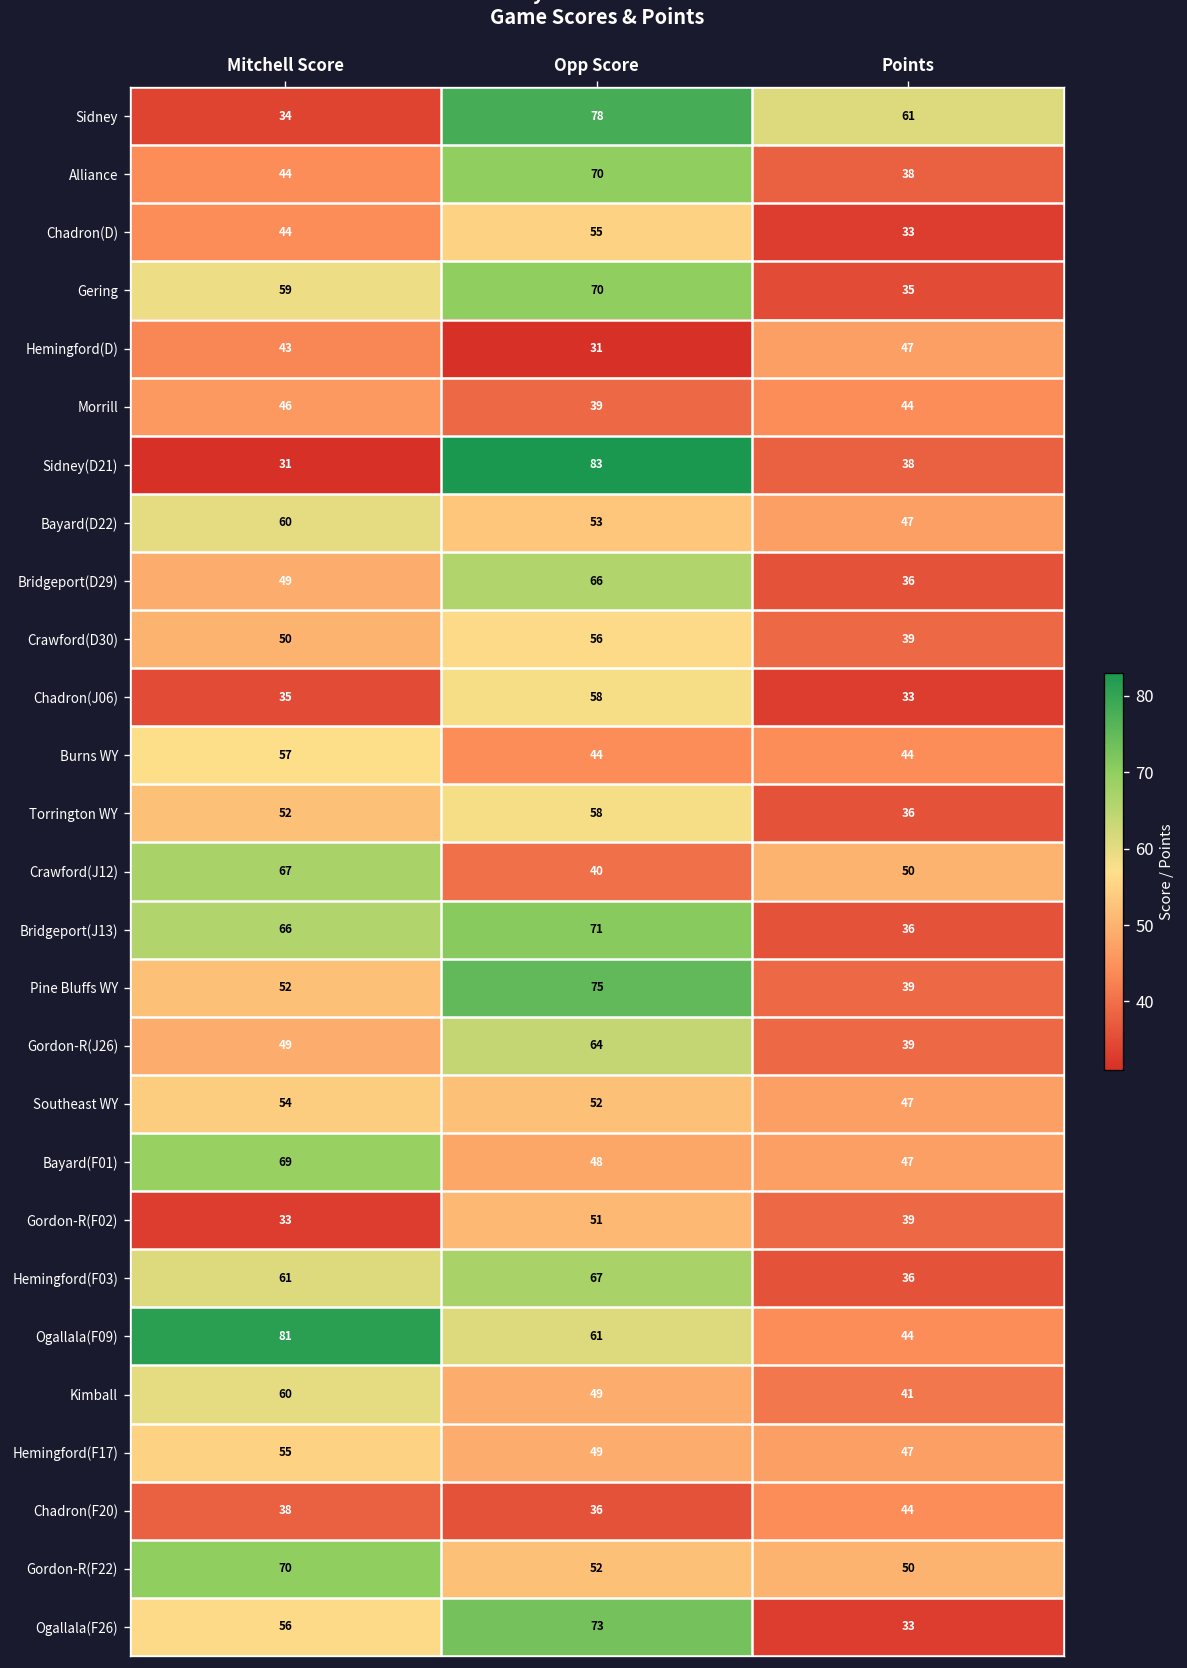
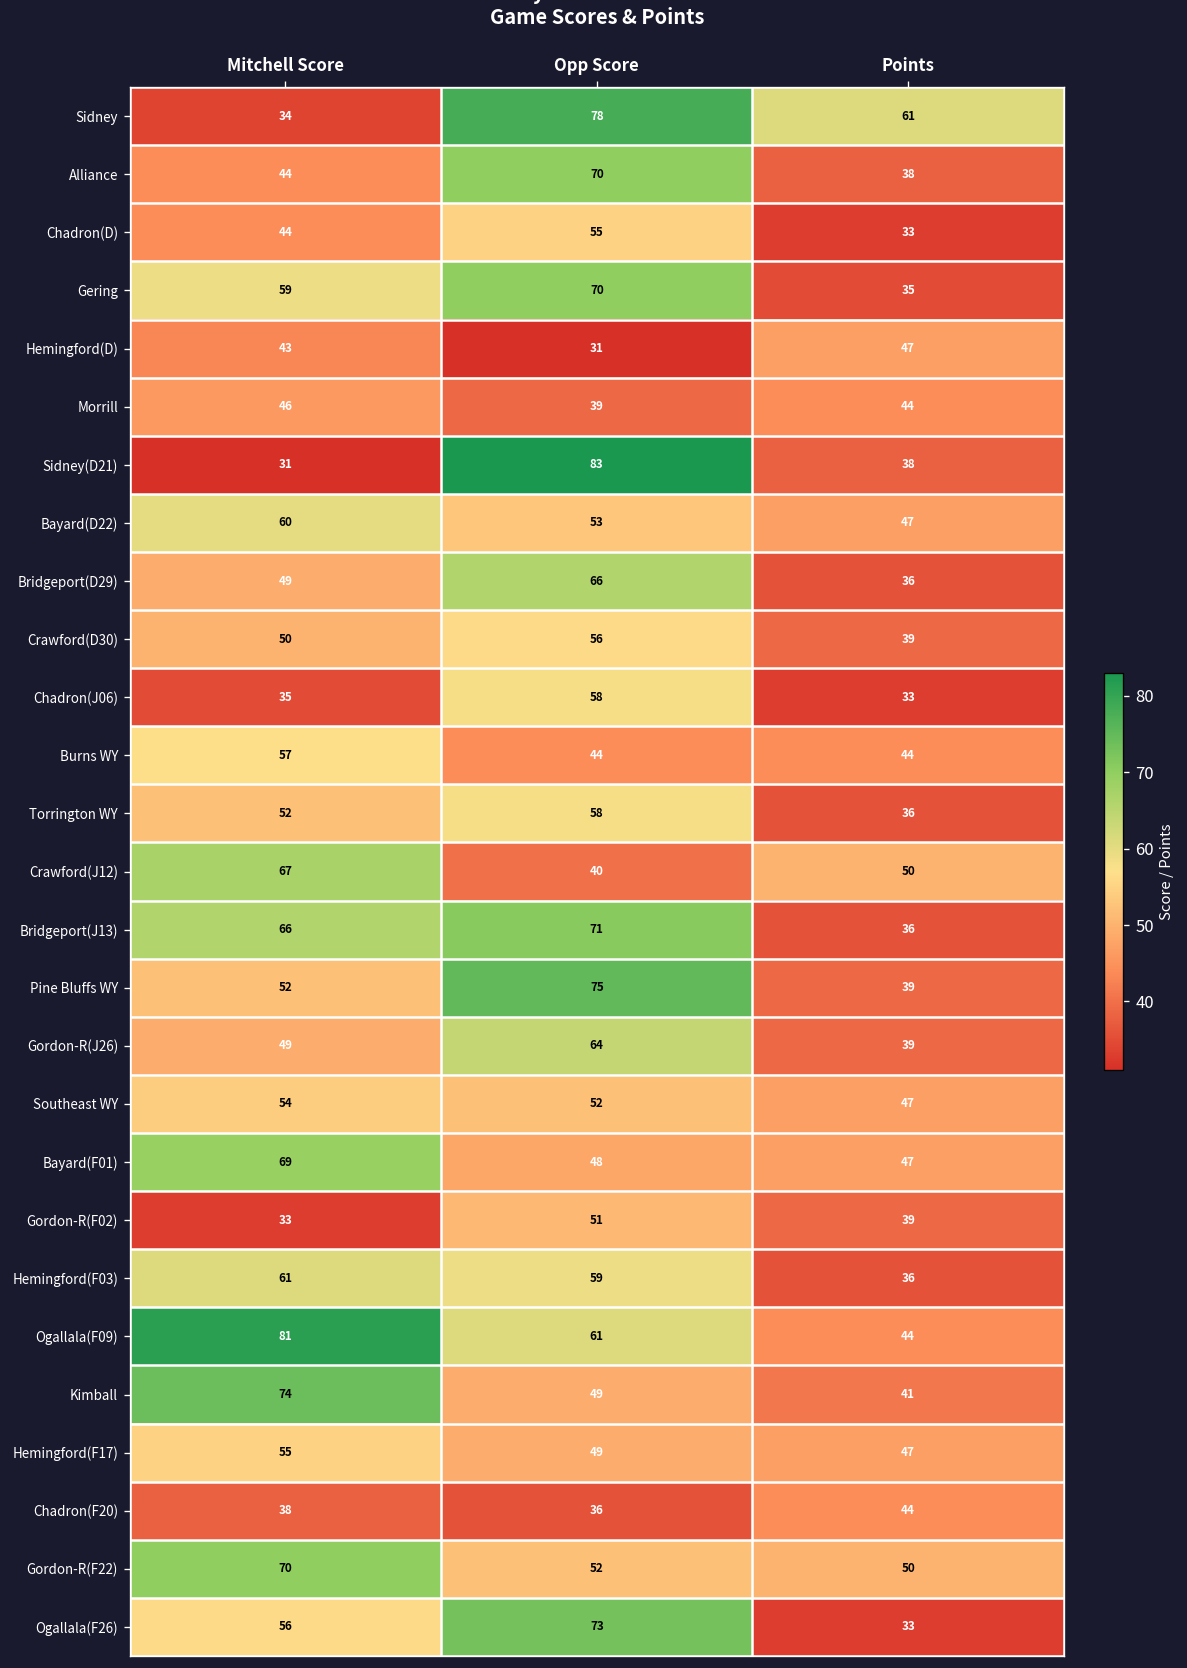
  {
    "Sidney": {
      "Mitchell Score": 34,
      "Opp Score": 78,
      "Points": 61
    },
    "Alliance": {
      "Mitchell Score": 44,
      "Opp Score": 70,
      "Points": 38
    },
    "Chadron(D)": {
      "Mitchell Score": 44,
      "Opp Score": 55,
      "Points": 33
    },
    "Gering": {
      "Mitchell Score": 59,
      "Opp Score": 70,
      "Points": 35
    },
    "Hemingford(D)": {
      "Mitchell Score": 43,
      "Opp Score": 31,
      "Points": 47
    },
    "Morrill": {
      "Mitchell Score": 46,
      "Opp Score": 39,
      "Points": 44
    },
    "Sidney(D21)": {
      "Mitchell Score": 31,
      "Opp Score": 83,
      "Points": 38
    },
    "Bayard(D22)": {
      "Mitchell Score": 60,
      "Opp Score": 53,
      "Points": 47
    },
    "Bridgeport(D29)": {
      "Mitchell Score": 49,
      "Opp Score": 66,
      "Points": 36
    },
    "Crawford(D30)": {
      "Mitchell Score": 50,
      "Opp Score": 56,
      "Points": 39
    },
    "Chadron(J06)": {
      "Mitchell Score": 35,
      "Opp Score": 58,
      "Points": 33
    },
    "Burns WY": {
      "Mitchell Score": 57,
      "Opp Score": 44,
      "Points": 44
    },
    "Torrington WY": {
      "Mitchell Score": 52,
      "Opp Score": 58,
      "Points": 36
    },
    "Crawford(J12)": {
      "Mitchell Score": 67,
      "Opp Score": 40,
      "Points": 50
    },
    "Bridgeport(J13)": {
      "Mitchell Score": 66,
      "Opp Score": 71,
      "Points": 36
    },
    "Pine Bluffs WY": {
      "Mitchell Score": 52,
      "Opp Score": 75,
      "Points": 39
    },
    "Gordon-R(J26)": {
      "Mitchell Score": 49,
      "Opp Score": 64,
      "Points": 39
    },
    "Southeast WY": {
      "Mitchell Score": 54,
      "Opp Score": 52,
      "Points": 47
    },
    "Bayard(F01)": {
      "Mitchell Score": 69,
      "Opp Score": 48,
      "Points": 47
    },
    "Gordon-R(F02)": {
      "Mitchell Score": 33,
      "Opp Score": 51,
      "Points": 39
    },
    "Hemingford(F03)": {
      "Mitchell Score": 61,
-     "Opp Score": 67,
+     "Opp Score": 59,
      "Points": 36
    },
    "Ogallala(F09)": {
      "Mitchell Score": 81,
      "Opp Score": 61,
      "Points": 44
    },
    "Kimball": {
-     "Mitchell Score": 60,
+     "Mitchell Score": 74,
      "Opp Score": 49,
      "Points": 41
    },
    "Hemingford(F17)": {
      "Mitchell Score": 55,
      "Opp Score": 49,
      "Points": 47
    },
    "Chadron(F20)": {
      "Mitchell Score": 38,
      "Opp Score": 36,
      "Points": 44
    },
    "Gordon-R(F22)": {
      "Mitchell Score": 70,
      "Opp Score": 52,
      "Points": 50
    },
    "Ogallala(F26)": {
      "Mitchell Score": 56,
      "Opp Score": 73,
      "Points": 33
    }
  }
